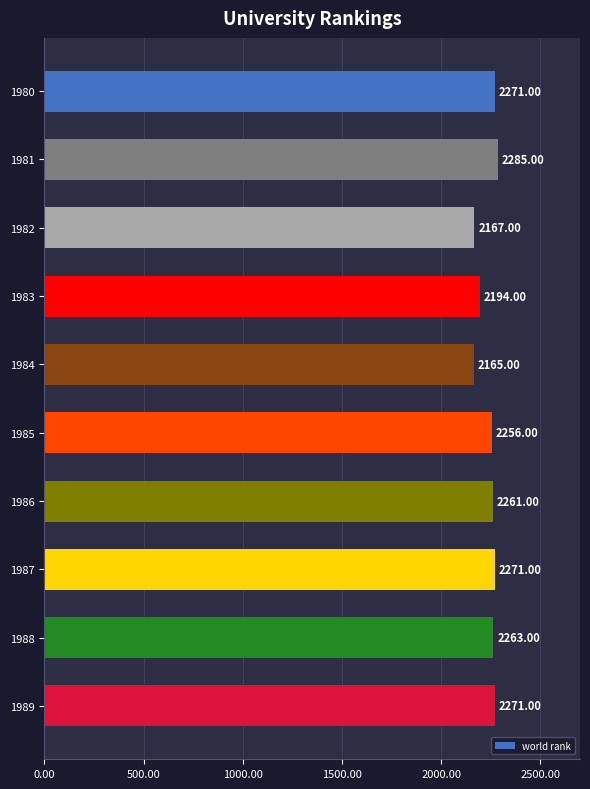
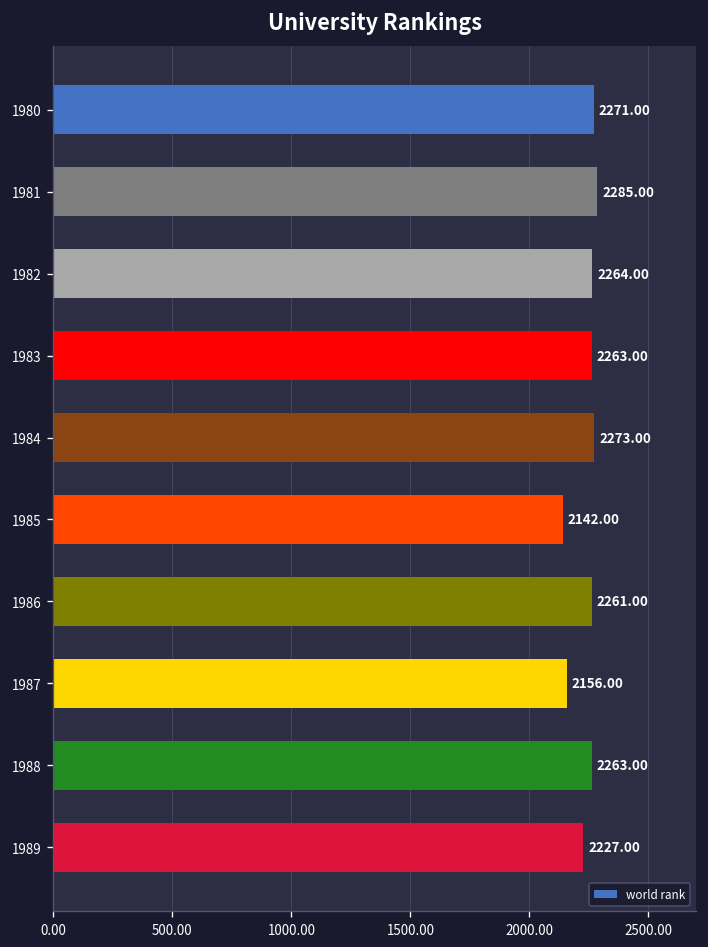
  {
    "1980": 2271.00,
    "1981": 2285.00,
-   "1982": 2167.00,
-   "1983": 2194.00,
-   "1984": 2165.00,
-   "1985": 2256.00,
+   "1982": 2264.00,
+   "1983": 2263.00,
+   "1984": 2273.00,
+   "1985": 2142.00,
    "1986": 2261.00,
-   "1987": 2271.00,
+   "1987": 2156.00,
    "1988": 2263.00,
-   "1989": 2271.00
+   "1989": 2227.00
  }
